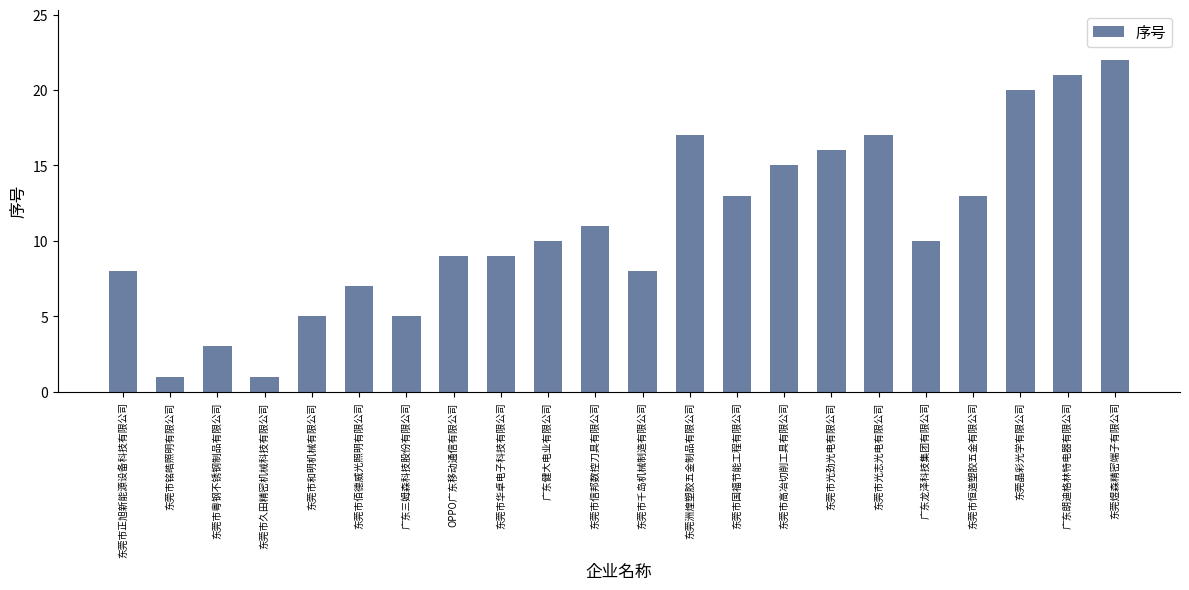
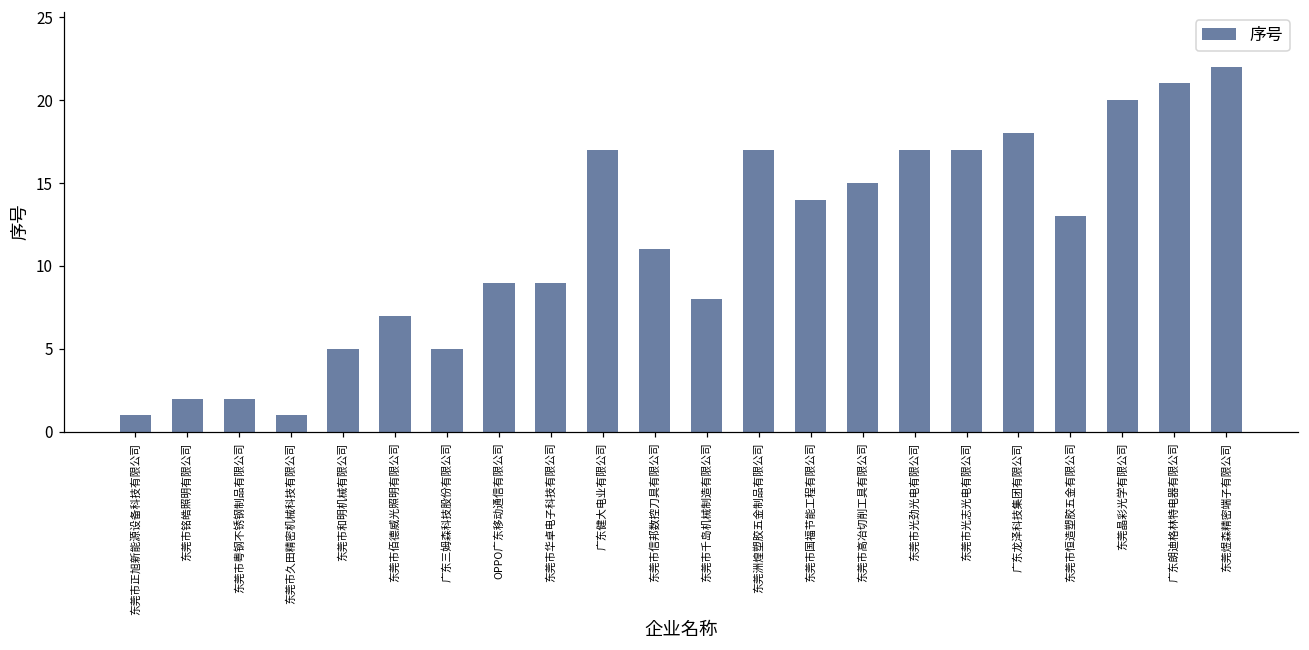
  {
-   "东莞市正旭新能源设备科技有限公司": 8,
-   "东莞市铭皓照明有限公司": 1,
-   "东莞市粤钢不锈钢制品有限公司": 3,
+   "东莞市正旭新能源设备科技有限公司": 1,
+   "东莞市铭皓照明有限公司": 2,
+   "东莞市粤钢不锈钢制品有限公司": 2,
    "东莞市久田精密机械科技有限公司": 1,
    "东莞市和明机械有限公司": 5,
    "东莞市佰德威光照明有限公司": 7,
    "广东三姆森科技股份有限公司": 5,
    "OPPO广东移动通信有限公司": 9,
    "东莞市华卓电子科技有限公司": 9,
-   "广东健大电业有限公司": 10,
+   "广东健大电业有限公司": 17,
    "东莞市信邦数控刀具有限公司": 11,
    "东莞市千岛机械制造有限公司": 8,
    "东莞洲煌塑胶五金制品有限公司": 17,
-   "东莞市国福节能工程有限公司": 13,
+   "东莞市国福节能工程有限公司": 14,
    "东莞市高冶切削工具有限公司": 15,
-   "东莞市光劲光电有限公司": 16,
+   "东莞市光劲光电有限公司": 17,
    "东莞市光志光电有限公司": 17,
-   "广东龙泽科技集团有限公司": 10,
+   "广东龙泽科技集团有限公司": 18,
    "东莞市恒造塑胶五金有限公司": 13,
    "东莞晶彩光学有限公司": 20,
    "广东朗迪格林特电器有限公司": 21,
    "东莞煜森精密端子有限公司": 22
  }
